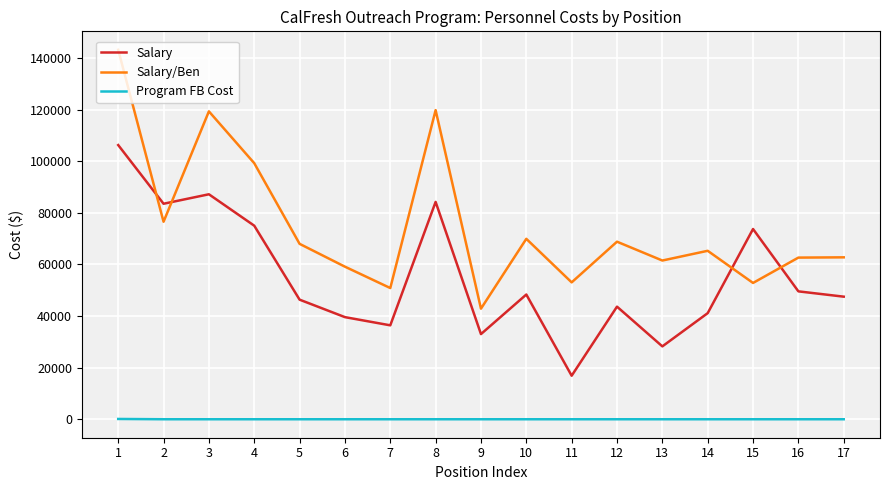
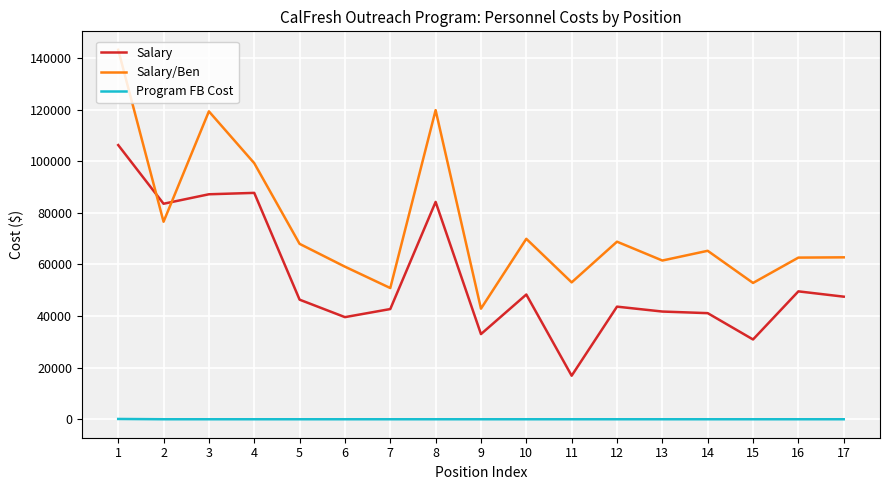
  {
    "Salary": {
      "1": 106000,
      "2": 84000,
      "3": 87000,
-     "4": 75000,
+     "4": 88000,
      "5": 46000,
      "6": 40000,
-     "7": 36000,
+     "7": 43000,
      "8": 84000,
      "9": 33000,
      "10": 48000,
      "11": 17000,
      "12": 44000,
-     "13": 28000,
+     "13": 42000,
      "14": 41000,
-     "15": 74000,
+     "15": 31000,
      "16": 50000,
      "17": 48000
    },
    "Salary/Ben": {
      "2": 77000,
      "3": 119000,
      "4": 99000,
      "5": 68000,
      "6": 59000,
      "7": 51000,
      "8": 120000,
      "9": 43000,
      "10": 70000,
      "11": 53000,
      "12": 69000,
      "13": 62000,
      "14": 65000,
      "15": 53000,
      "16": 63000,
      "17": 63000
    },
    "Program FB Cost": {
      "1": 0,
      "2": 0,
      "3": 0,
      "4": 0,
      "5": 0,
      "6": 0,
      "7": 0,
      "8": 0,
      "9": 0,
      "10": 0,
      "11": 0,
      "12": 0,
      "13": 0,
      "14": 0,
      "15": 0,
      "16": 0,
      "17": 0
    }
  }
